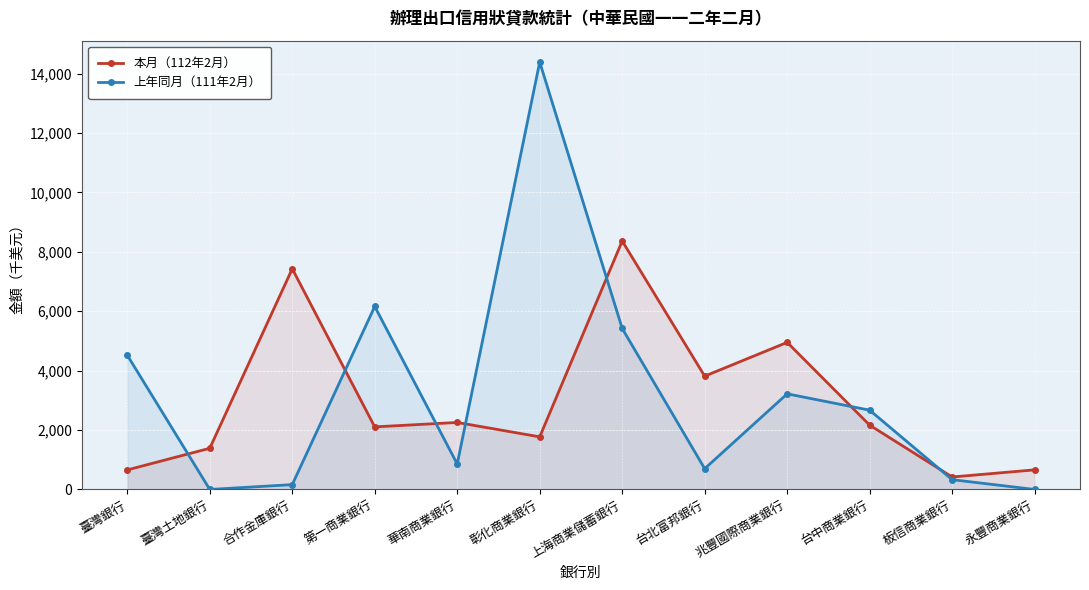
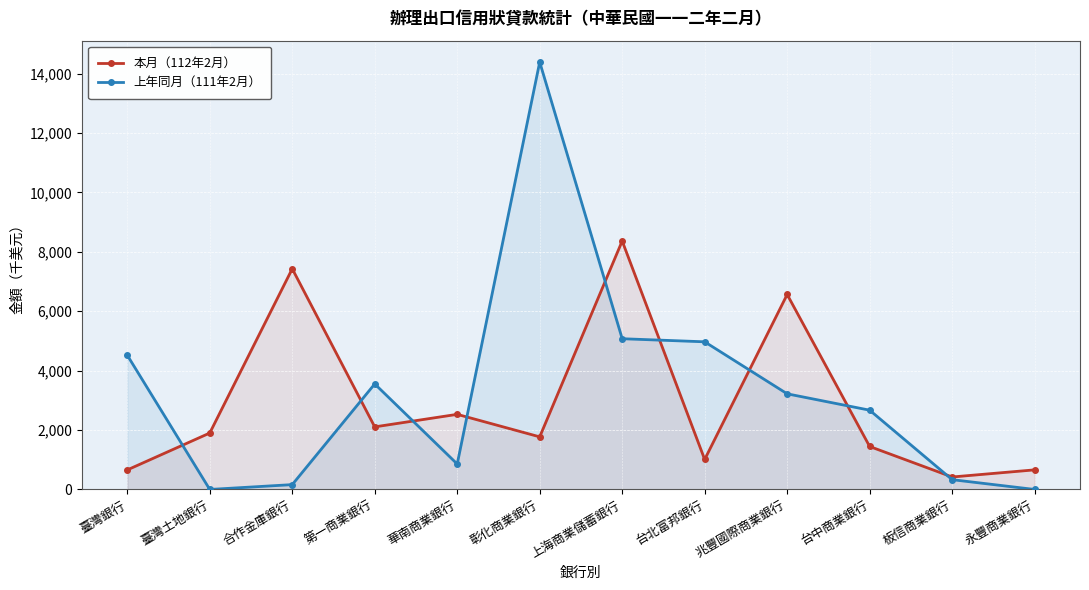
  {
    "本月（112年2月）": {
      "臺灣銀行": "700",
-     "臺灣土地銀行": "1,400",
+     "臺灣土地銀行": "1,900",
      "合作金庫銀行": "7,400",
      "第一商業銀行": "2,100",
-     "華南商業銀行": "2,300",
+     "華南商業銀行": "2,500",
      "彰化商業銀行": "1,800",
      "上海商業儲蓄銀行": "8,400",
-     "台北富邦銀行": "3,800",
-     "兆豐國際商業銀行": "5,000",
-     "台中商業銀行": "2,200",
+     "台北富邦銀行": "1,000",
+     "兆豐國際商業銀行": "6,600",
+     "台中商業銀行": "1,400",
      "板信商業銀行": "400",
      "永豐商業銀行": "700"
    },
    "上年同月（111年2月）": {
      "臺灣銀行": "4,500",
      "臺灣土地銀行": "0",
      "合作金庫銀行": "200",
-     "第一商業銀行": "6,200",
+     "第一商業銀行": "3,600",
      "華南商業銀行": "900",
      "彰化商業銀行": "14,400",
-     "上海商業儲蓄銀行": "5,400",
-     "台北富邦銀行": "700",
+     "上海商業儲蓄銀行": "5,100",
+     "台北富邦銀行": "5,000",
      "兆豐國際商業銀行": "3,200",
      "台中商業銀行": "2,700",
      "板信商業銀行": "300",
      "永豐商業銀行": "0"
    }
  }
